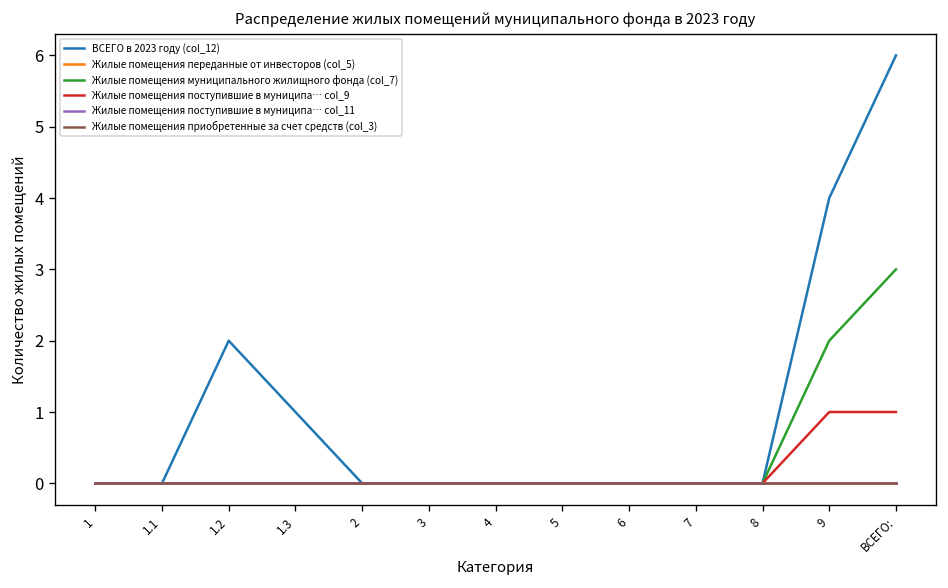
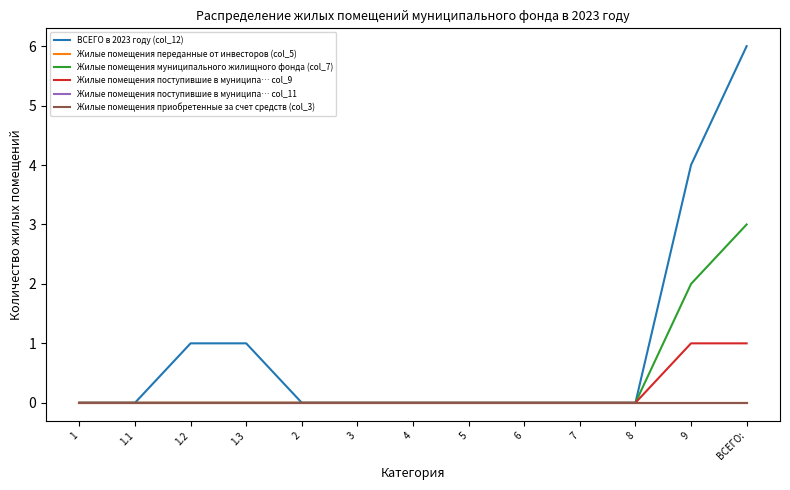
  {
    "ВСЕГО в 2023 году (col_12)": {
-     "1.2": 2,
+     "1.2": 1,
      "1.3": 1,
      "9": 4,
      "ВСЕГО:": 6
    },
    "Жилые помещения приобретенные за счет средств (col_3)": {
      "9": 0,
      "ВСЕГО:": 0
    },
    "Жилые помещения муниципального жилищного фонда (col_7)": {
      "9": 2,
      "ВСЕГО:": 3
    },
    "Жилые помещения поступившие в муниципа… col_9": {
      "9": 1,
      "ВСЕГО:": 1
    }
  }
